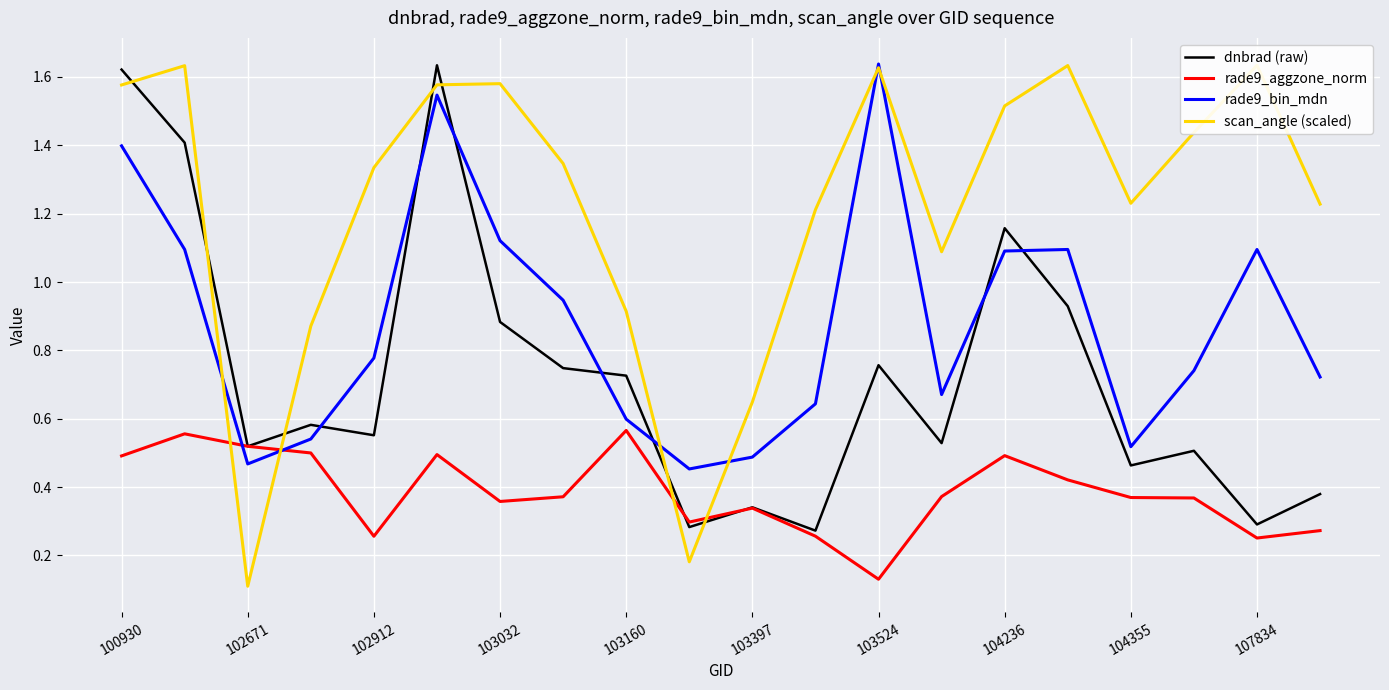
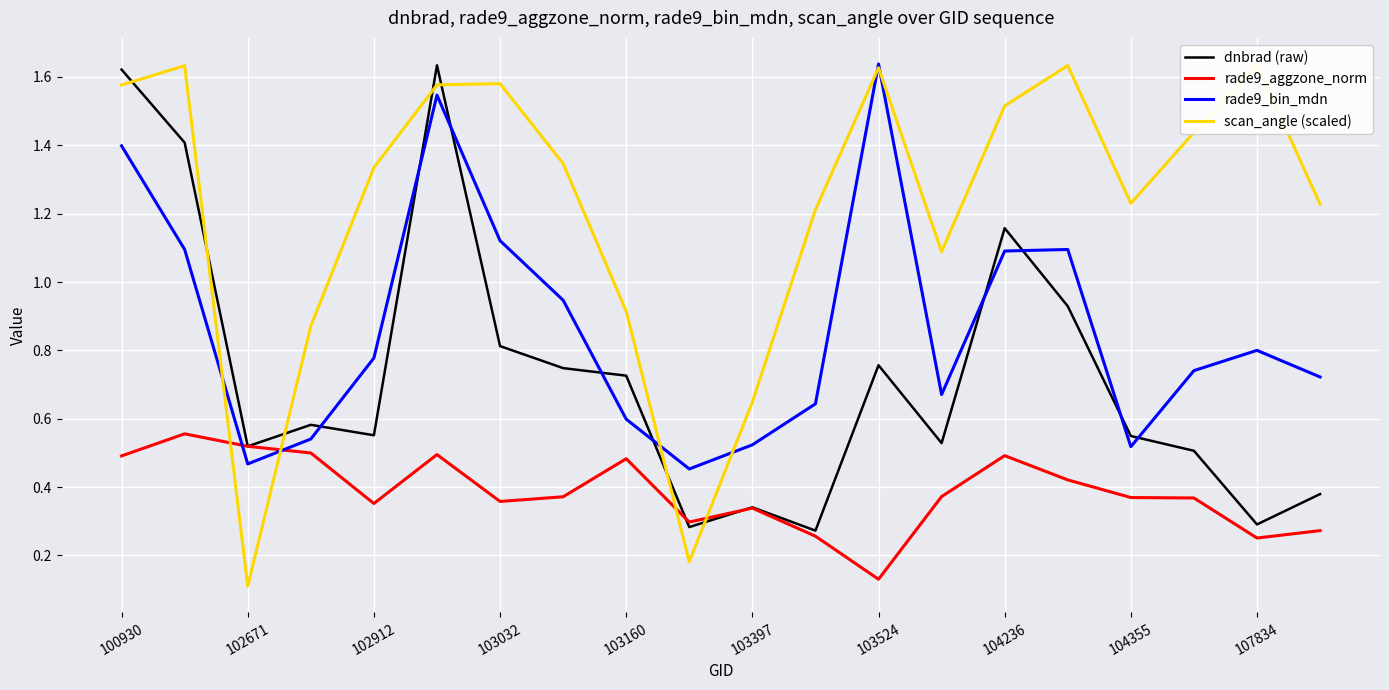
  {
    "dnbrad (raw)": {
      "100930": 1.62,
      "102912": 0.55,
-     "103032": 0.88,
+     "103032": 0.81,
      "103160": 0.73,
      "103524": 0.76,
      "104236": 1.16,
-     "104355": 0.46,
+     "104355": 0.55,
      "107834": 0.29
    },
    "rade9_aggzone_norm": {
      "100930": 0.49,
-     "102912": 0.26,
+     "102912": 0.35,
      "103032": 0.36,
-     "103160": 0.57,
+     "103160": 0.48,
      "103524": 0.13,
      "104236": 0.49,
      "104355": 0.37,
      "107834": 0.25
    },
    "rade9_bin_mdn": {
      "100930": 1.40,
      "102671": 0.47,
      "102912": 0.78,
      "103032": 1.12,
      "103160": 0.60,
-     "103397": 0.49,
+     "103397": 0.52,
      "103524": 1.64,
      "104236": 1.09,
      "104355": 0.52,
-     "107834": 1.10
+     "107834": 0.80
    },
    "scan_angle (scaled)": {
      "100930": 1.58,
      "102671": 0.11,
      "102912": 1.33,
      "103032": 1.58,
      "103160": 0.91,
      "103397": 0.65,
      "103524": 1.63,
      "104236": 1.52,
      "104355": 1.23
    }
  }
